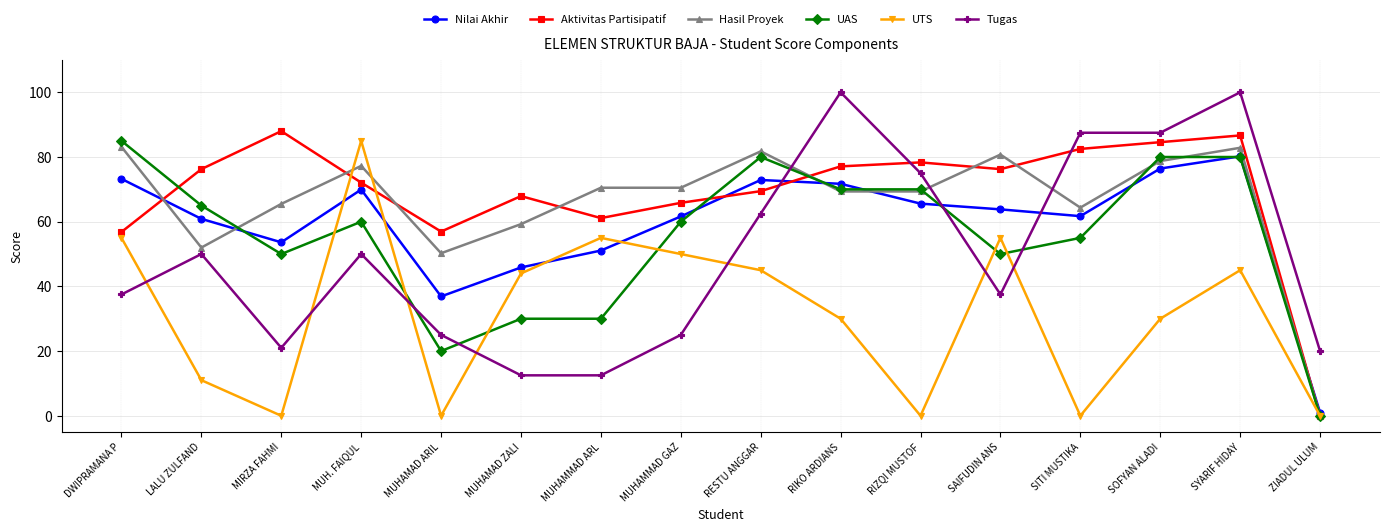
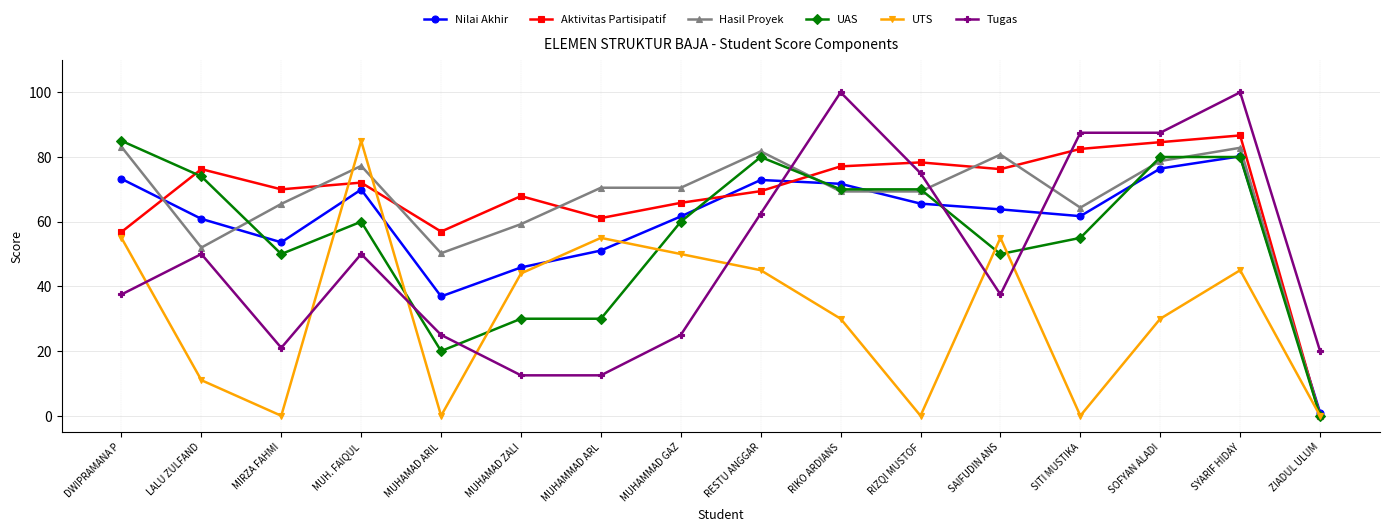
  {
    "Nilai Akhir": {
      "DWIPRAMANA P": 73,
      "LALU ZULFAND": 61,
      "MIRZA FAHMI": 54,
      "MUH. FAIQUL": 70,
      "MUHAMAD ARIL": 37,
      "MUHAMAD ZALI": 46,
      "MUHAMMAD ARL": 51,
      "MUHAMMAD GAZ": 62,
      "RESTU ANGGAR": 73,
      "RIKO ARDIANS": 72,
      "RIZQI MUSTOF": 66,
      "SAIFUDIN ANS": 64,
      "SITI MUSTIKA": 62,
      "SOFYAN ALADI": 76,
      "ZIADUL ULUM": 1
    },
    "Aktivitas Partisipatif": {
      "DWIPRAMANA P": 57,
      "LALU ZULFAND": 76,
-     "MIRZA FAHMI": 88,
+     "MIRZA FAHMI": 70,
      "MUH. FAIQUL": 72,
      "MUHAMAD ARIL": 57,
      "MUHAMAD ZALI": 68,
      "MUHAMMAD ARL": 61,
      "MUHAMMAD GAZ": 66,
      "RESTU ANGGAR": 69,
      "RIKO ARDIANS": 77,
      "RIZQI MUSTOF": 78,
      "SAIFUDIN ANS": 76,
      "SITI MUSTIKA": 83,
      "SOFYAN ALADI": 85,
      "SYARIF HIDAY": 87
    },
    "Hasil Proyek": {
      "DWIPRAMANA P": 83,
      "LALU ZULFAND": 52,
      "MIRZA FAHMI": 66,
      "MUH. FAIQUL": 77,
      "MUHAMAD ARIL": 50,
      "MUHAMAD ZALI": 59,
      "MUHAMMAD ARL": 71,
      "MUHAMMAD GAZ": 71,
      "RESTU ANGGAR": 82,
      "SAIFUDIN ANS": 81,
      "SITI MUSTIKA": 64,
      "SOFYAN ALADI": 79,
      "SYARIF HIDAY": 83
    },
    "UAS": {
      "DWIPRAMANA P": 85,
-     "LALU ZULFAND": 65,
+     "LALU ZULFAND": 74,
      "MIRZA FAHMI": 50,
      "MUH. FAIQUL": 60,
      "MUHAMAD ARIL": 20,
      "MUHAMAD ZALI": 30,
      "MUHAMMAD ARL": 30,
      "MUHAMMAD GAZ": 60,
      "RESTU ANGGAR": 80,
      "SAIFUDIN ANS": 50,
      "SITI MUSTIKA": 55,
      "SOFYAN ALADI": 80
    },
    "UTS": {
      "DWIPRAMANA P": 55,
      "LALU ZULFAND": 11,
      "MIRZA FAHMI": 0,
      "MUH. FAIQUL": 85,
      "MUHAMAD ARIL": 0,
      "MUHAMAD ZALI": 44,
      "MUHAMMAD ARL": 55,
      "MUHAMMAD GAZ": 50,
      "RESTU ANGGAR": 45,
      "RIKO ARDIANS": 30,
      "RIZQI MUSTOF": 0,
      "SAIFUDIN ANS": 55,
      "SITI MUSTIKA": 0,
      "SOFYAN ALADI": 30,
      "SYARIF HIDAY": 45
    },
    "Tugas": {
      "DWIPRAMANA P": 38,
      "LALU ZULFAND": 50,
      "MIRZA FAHMI": 21,
      "MUH. FAIQUL": 50,
      "MUHAMAD ARIL": 25,
      "MUHAMAD ZALI": 13,
      "MUHAMMAD ARL": 13,
      "MUHAMMAD GAZ": 25,
      "RESTU ANGGAR": 63,
      "RIKO ARDIANS": 100,
      "RIZQI MUSTOF": 75,
      "SAIFUDIN ANS": 38,
      "SITI MUSTIKA": 88,
      "SOFYAN ALADI": 88,
      "SYARIF HIDAY": 100,
      "ZIADUL ULUM": 20
    }
  }
